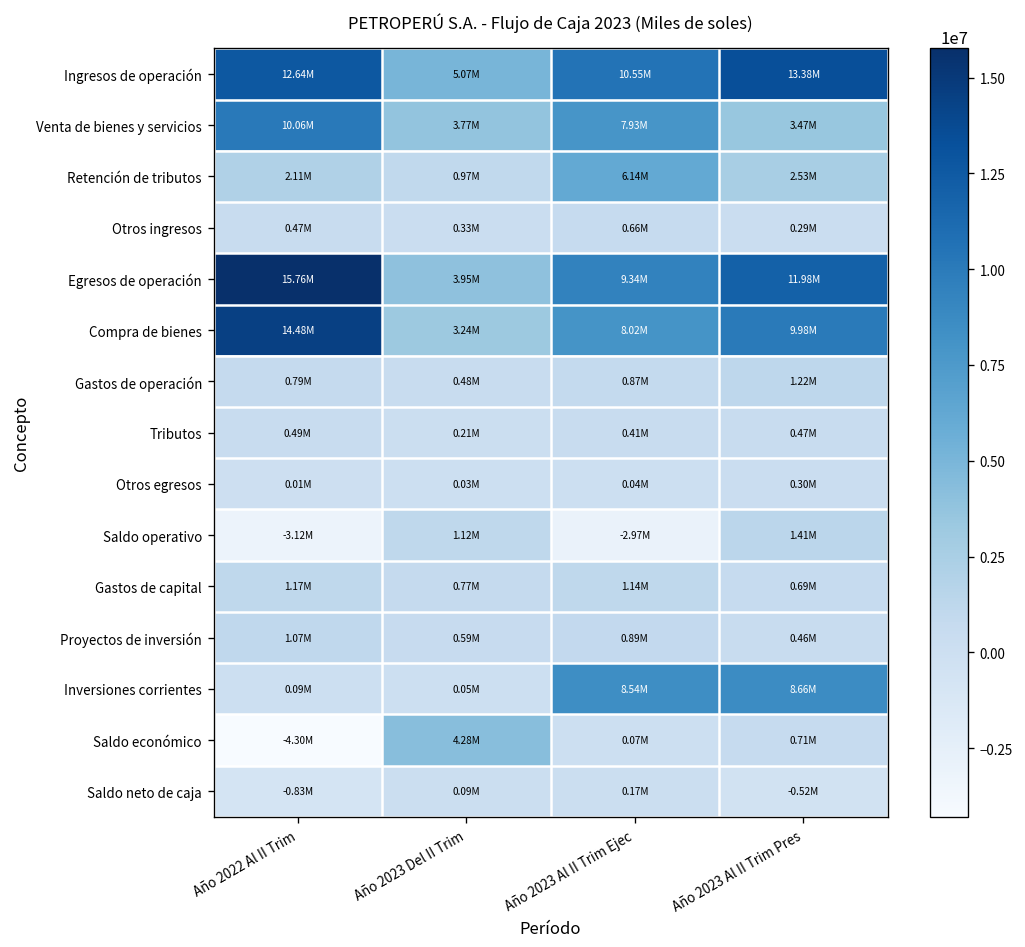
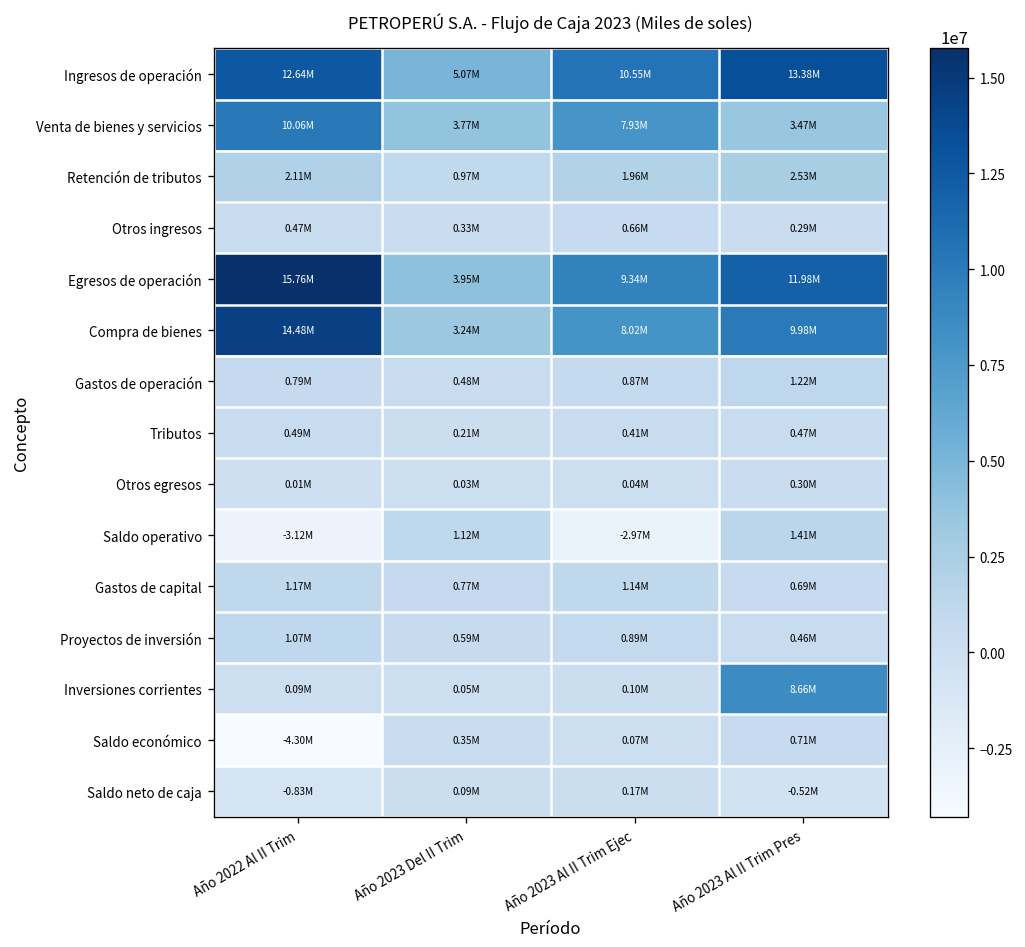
  {
    "Ingresos de operación": {
      "Año 2022 Al II Trim": "12.64M",
      "Año 2023 Del II Trim": "5.07M",
      "Año 2023 Al II Trim Ejec": "10.55M",
      "Año 2023 Al II Trim Pres": "13.38M"
    },
    "Venta de bienes y servicios": {
      "Año 2022 Al II Trim": "10.06M",
      "Año 2023 Del II Trim": "3.77M",
      "Año 2023 Al II Trim Ejec": "7.93M",
      "Año 2023 Al II Trim Pres": "3.47M"
    },
    "Retención de tributos": {
      "Año 2022 Al II Trim": "2.11M",
      "Año 2023 Del II Trim": "0.97M",
-     "Año 2023 Al II Trim Ejec": "6.14M",
+     "Año 2023 Al II Trim Ejec": "1.96M",
      "Año 2023 Al II Trim Pres": "2.53M"
    },
    "Otros ingresos": {
      "Año 2022 Al II Trim": "0.47M",
      "Año 2023 Del II Trim": "0.33M",
      "Año 2023 Al II Trim Ejec": "0.66M",
      "Año 2023 Al II Trim Pres": "0.29M"
    },
    "Egresos de operación": {
      "Año 2022 Al II Trim": "15.76M",
      "Año 2023 Del II Trim": "3.95M",
      "Año 2023 Al II Trim Ejec": "9.34M",
      "Año 2023 Al II Trim Pres": "11.98M"
    },
    "Compra de bienes": {
      "Año 2022 Al II Trim": "14.48M",
      "Año 2023 Del II Trim": "3.24M",
      "Año 2023 Al II Trim Ejec": "8.02M",
      "Año 2023 Al II Trim Pres": "9.98M"
    },
    "Gastos de operación": {
      "Año 2022 Al II Trim": "0.79M",
      "Año 2023 Del II Trim": "0.48M",
      "Año 2023 Al II Trim Ejec": "0.87M",
      "Año 2023 Al II Trim Pres": "1.22M"
    },
    "Tributos": {
      "Año 2022 Al II Trim": "0.49M",
      "Año 2023 Del II Trim": "0.21M",
      "Año 2023 Al II Trim Ejec": "0.41M",
      "Año 2023 Al II Trim Pres": "0.47M"
    },
    "Otros egresos": {
      "Año 2022 Al II Trim": "0.01M",
      "Año 2023 Del II Trim": "0.03M",
      "Año 2023 Al II Trim Ejec": "0.04M",
      "Año 2023 Al II Trim Pres": "0.30M"
    },
    "Saldo operativo": {
      "Año 2022 Al II Trim": "-3.12M",
      "Año 2023 Del II Trim": "1.12M",
      "Año 2023 Al II Trim Ejec": "-2.97M",
      "Año 2023 Al II Trim Pres": "1.41M"
    },
    "Gastos de capital": {
      "Año 2022 Al II Trim": "1.17M",
      "Año 2023 Del II Trim": "0.77M",
      "Año 2023 Al II Trim Ejec": "1.14M",
      "Año 2023 Al II Trim Pres": "0.69M"
    },
    "Proyectos de inversión": {
      "Año 2022 Al II Trim": "1.07M",
      "Año 2023 Del II Trim": "0.59M",
      "Año 2023 Al II Trim Ejec": "0.89M",
      "Año 2023 Al II Trim Pres": "0.46M"
    },
    "Inversiones corrientes": {
      "Año 2022 Al II Trim": "0.09M",
      "Año 2023 Del II Trim": "0.05M",
-     "Año 2023 Al II Trim Ejec": "8.54M",
+     "Año 2023 Al II Trim Ejec": "0.10M",
      "Año 2023 Al II Trim Pres": "8.66M"
    },
    "Saldo económico": {
      "Año 2022 Al II Trim": "-4.30M",
-     "Año 2023 Del II Trim": "4.28M",
+     "Año 2023 Del II Trim": "0.35M",
      "Año 2023 Al II Trim Ejec": "0.07M",
      "Año 2023 Al II Trim Pres": "0.71M"
    },
    "Saldo neto de caja": {
      "Año 2022 Al II Trim": "-0.83M",
      "Año 2023 Del II Trim": "0.09M",
      "Año 2023 Al II Trim Ejec": "0.17M",
      "Año 2023 Al II Trim Pres": "-0.52M"
    }
  }
